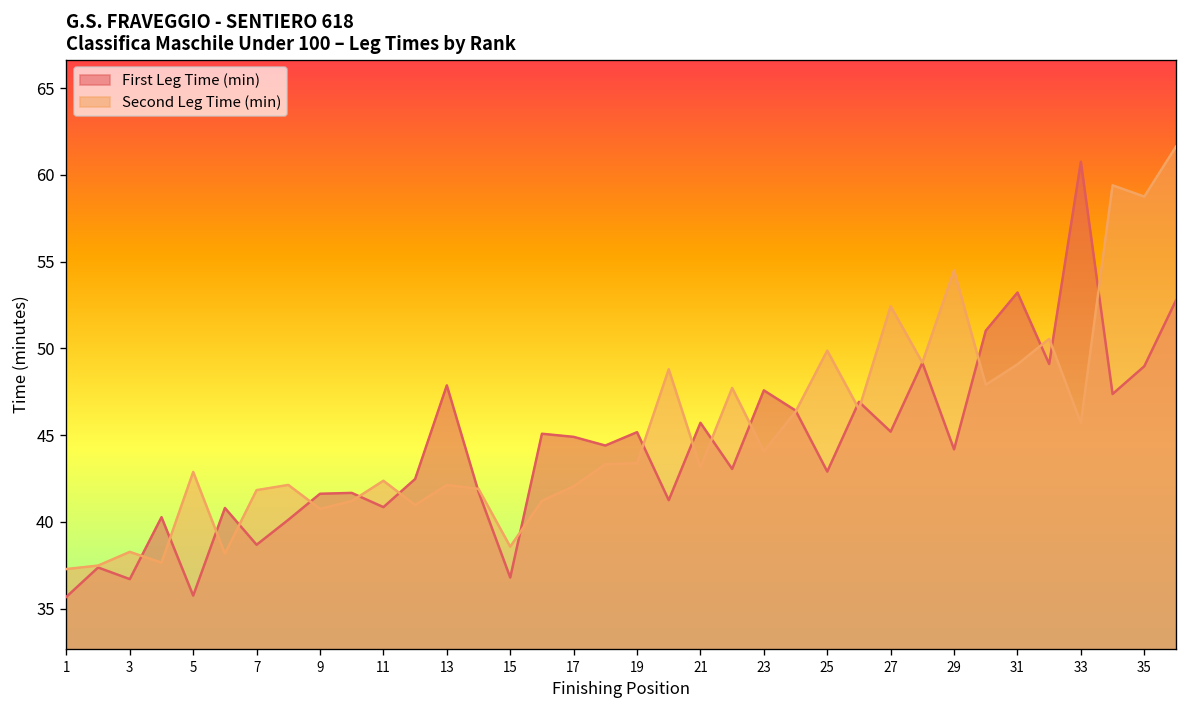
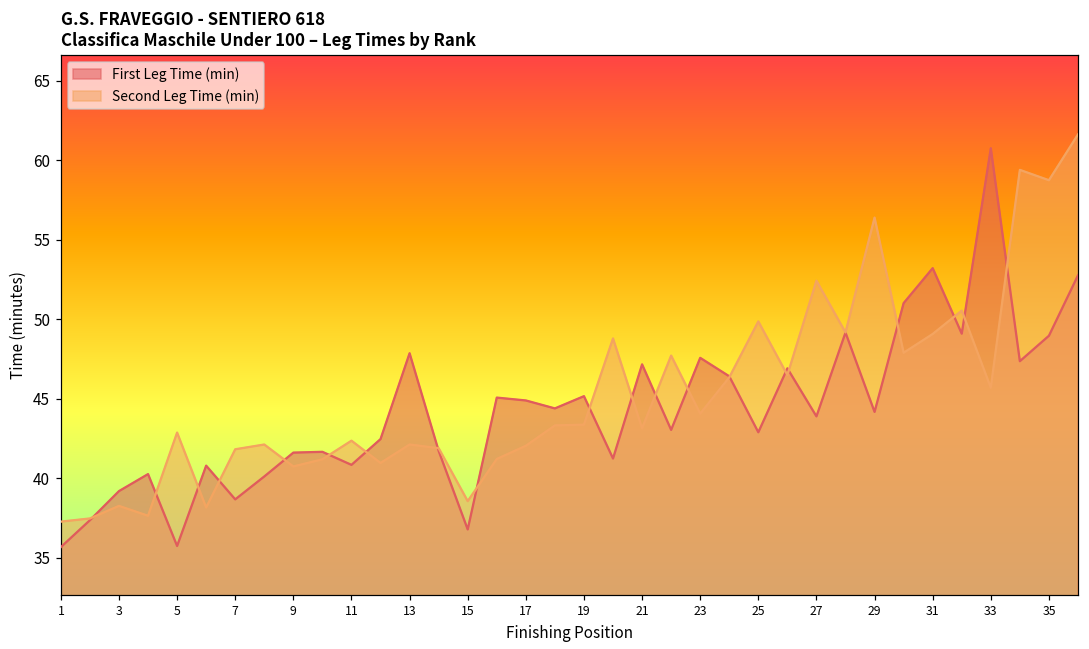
  {
    "First Leg Time (min)": {
      "1": 35.7,
-     "3": 36.7,
+     "3": 39.2,
      "5": 35.8,
      "7": 38.7,
      "9": 41.6,
      "11": 40.9,
      "13": 47.9,
      "15": 36.8,
      "17": 44.9,
      "19": 45.2,
-     "21": 45.7,
+     "21": 47.2,
      "23": 47.6,
      "25": 42.9,
-     "27": 45.2,
+     "27": 43.9,
      "29": 44.2,
      "31": 53.2,
      "33": 60.8,
      "35": 49.0
    },
    "Second Leg Time (min)": {
      "1": 37.3,
      "3": 38.3,
      "5": 42.9,
      "7": 41.8,
      "9": 40.8,
      "11": 42.4,
      "13": 42.1,
      "15": 38.6,
      "17": 42.1,
      "19": 43.4,
      "21": 43.2,
      "23": 44.1,
      "25": 49.9,
      "27": 52.4,
-     "29": 54.5,
+     "29": 56.4,
      "31": 49.1,
      "33": 45.7,
      "35": 58.8
    }
  }
